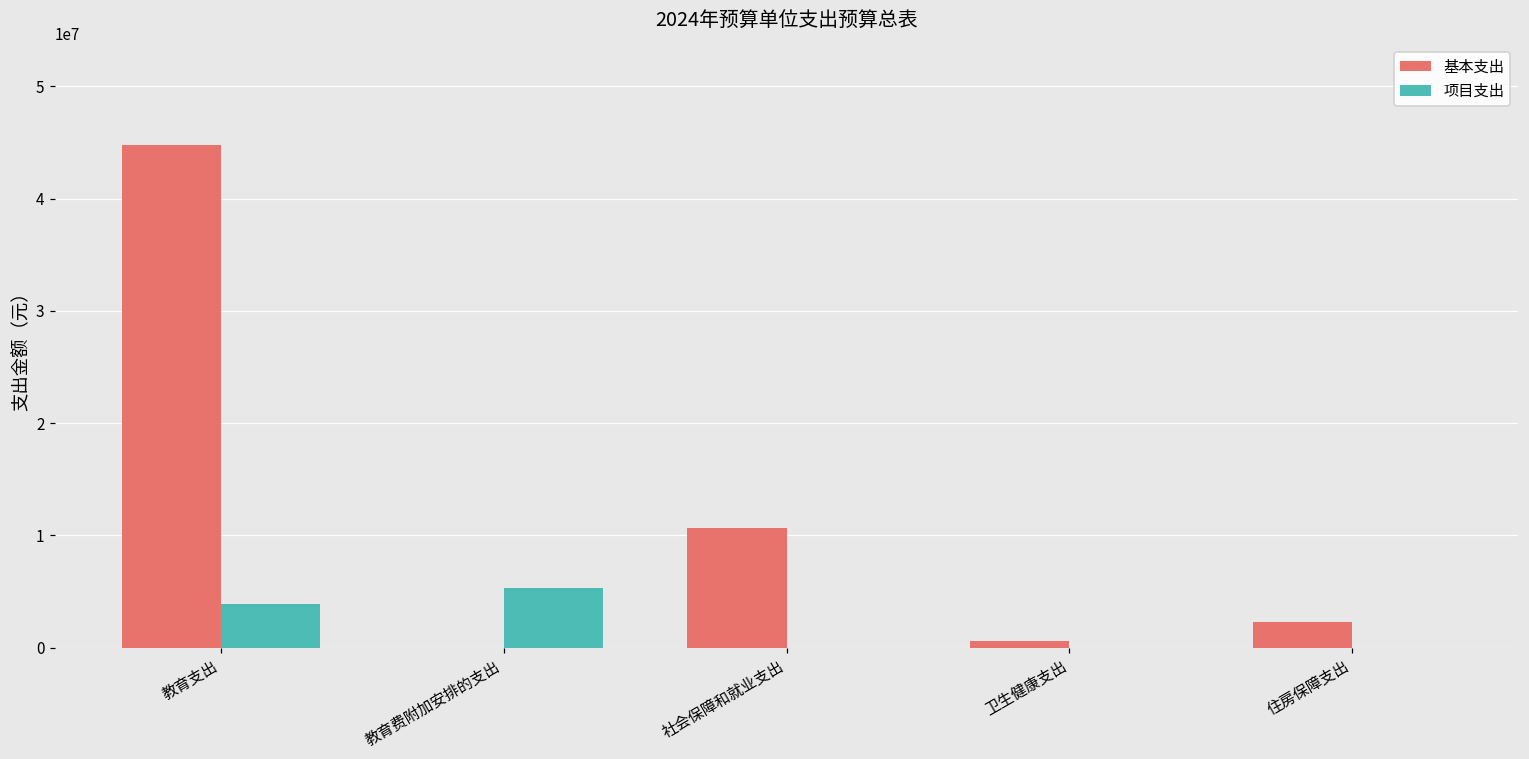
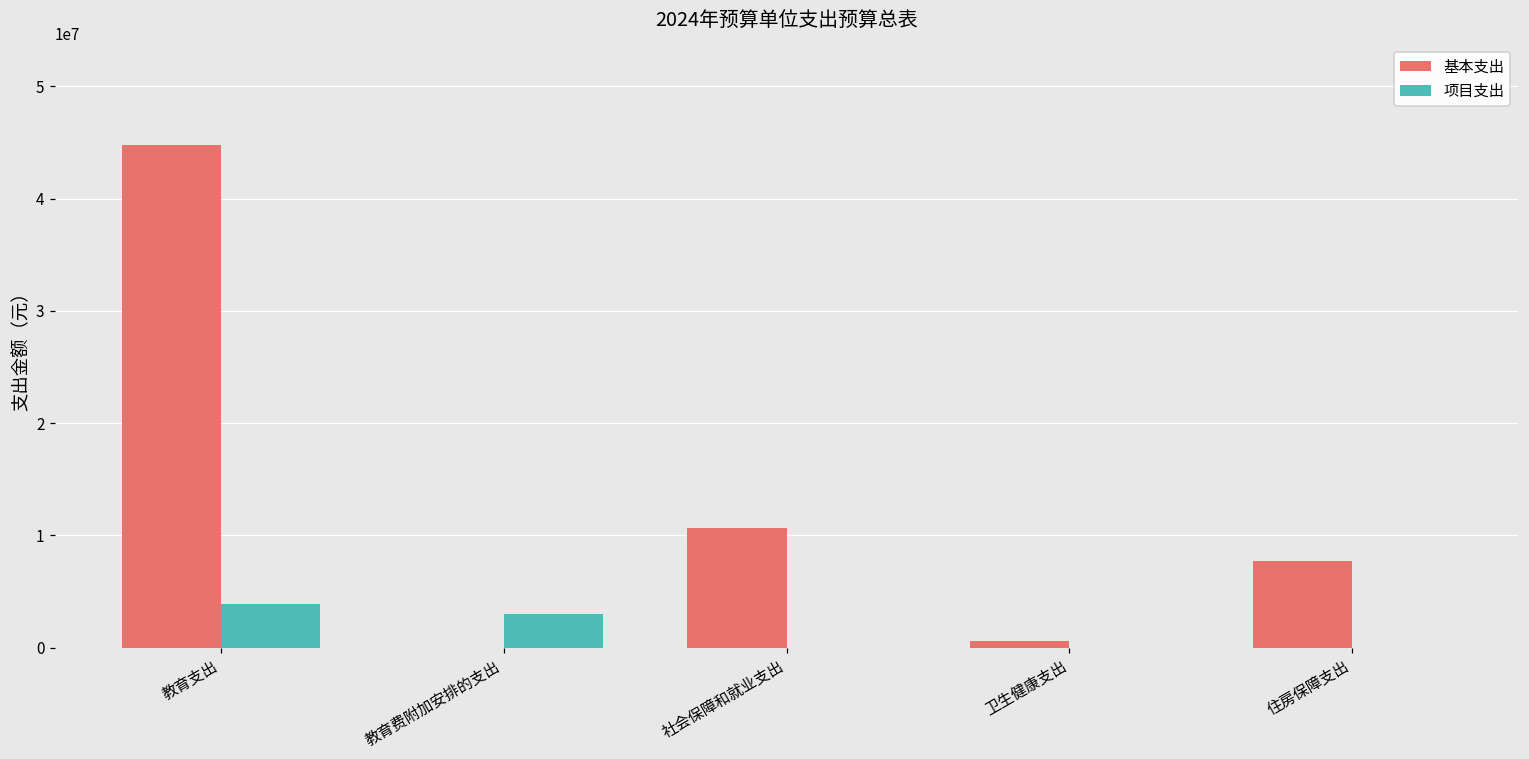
  {
    "基本支出": {
      "教育支出": 44800000,
      "教育费附加安排的支出": 0,
      "社会保障和就业支出": 10600000,
      "卫生健康支出": 600000,
-     "住房保障支出": 2300000
+     "住房保障支出": 7700000
    },
    "项目支出": {
      "教育支出": 3900000,
-     "教育费附加安排的支出": 5300000,
+     "教育费附加安排的支出": 3000000,
      "社会保障和就业支出": 0,
      "卫生健康支出": 0,
      "住房保障支出": 0
    }
  }
